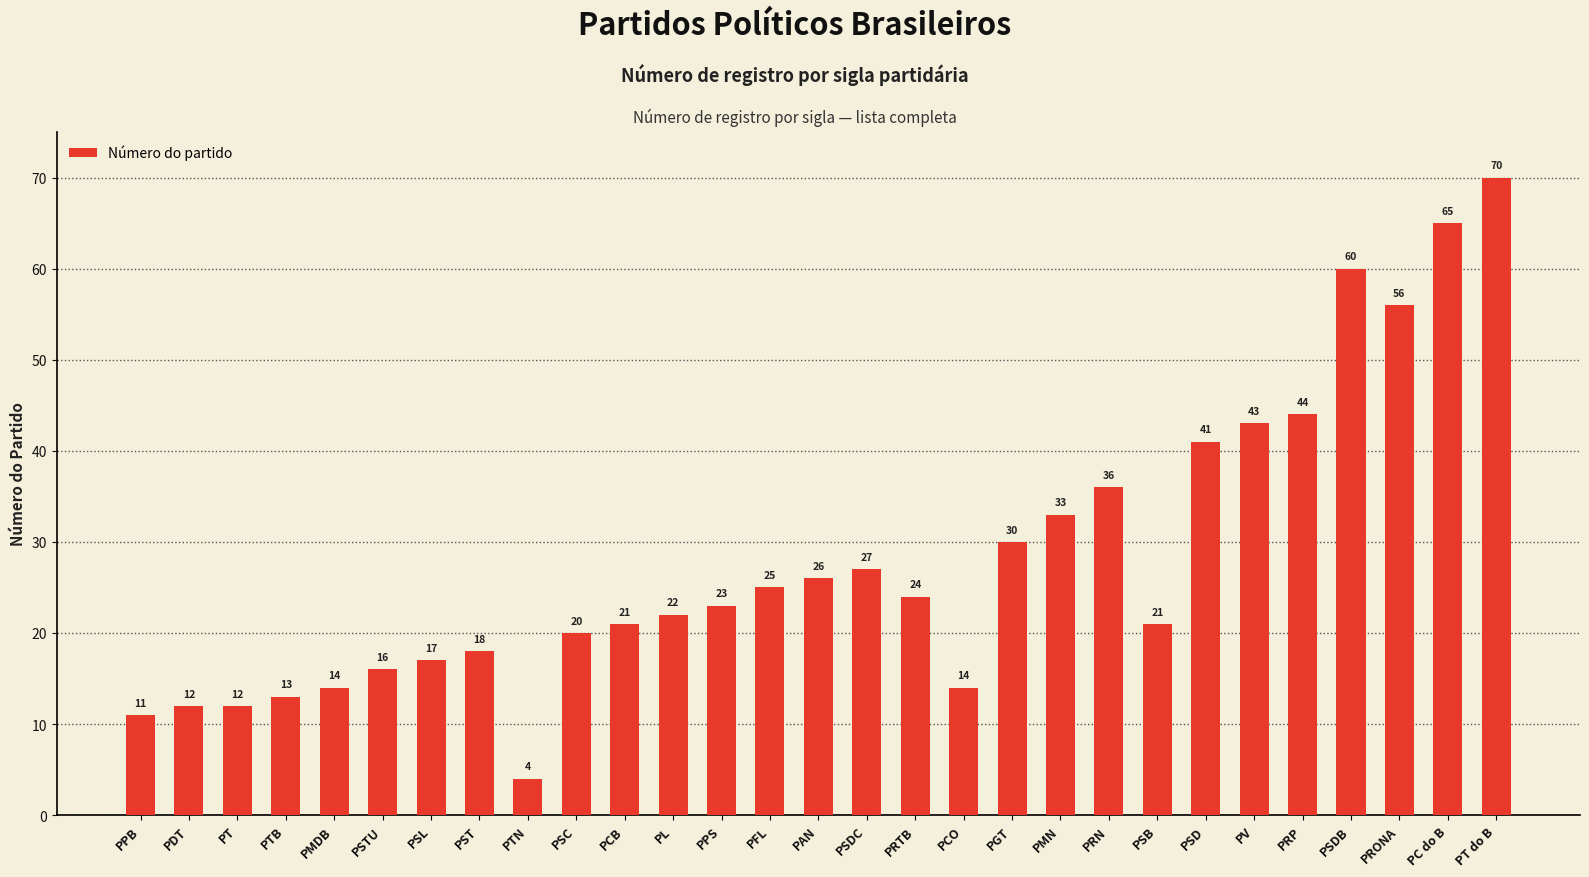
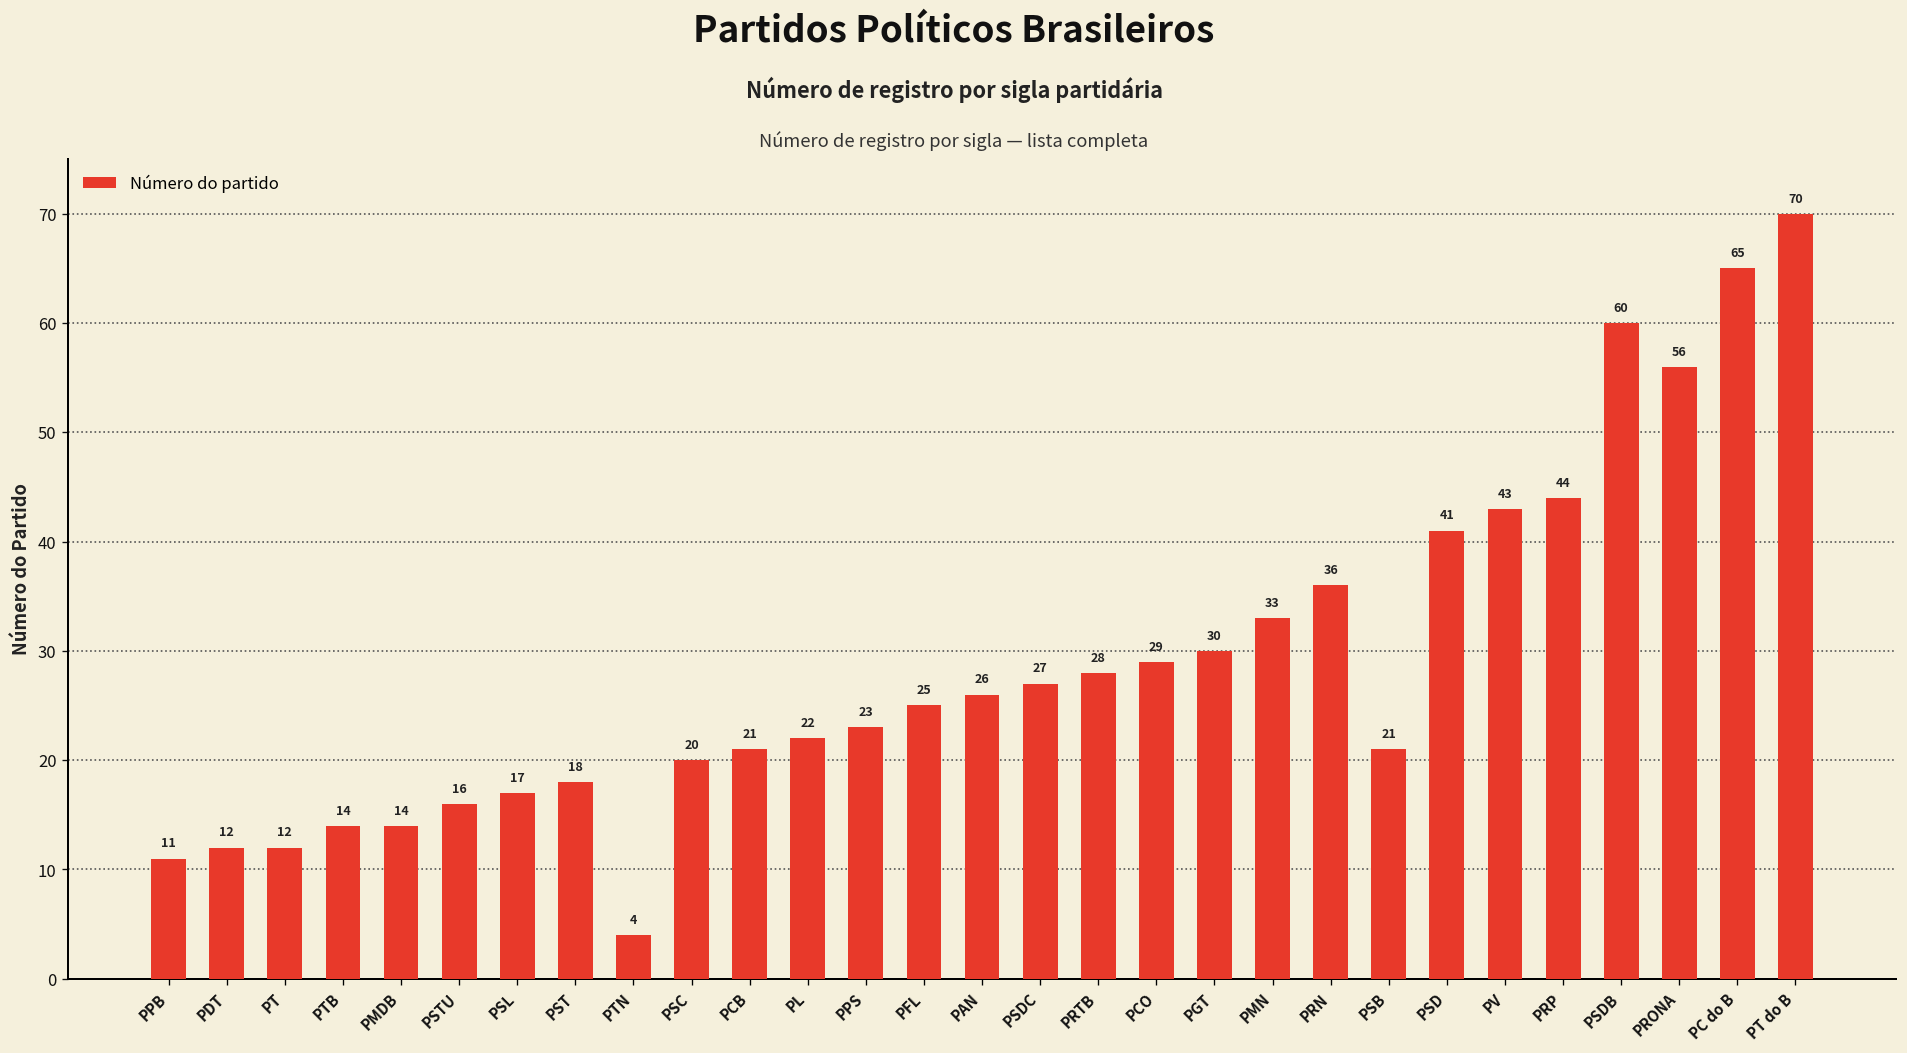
  {
    "PPB": 11,
    "PDT": 12,
    "PT": 12,
-   "PTB": 13,
+   "PTB": 14,
    "PMDB": 14,
    "PSTU": 16,
    "PSL": 17,
    "PST": 18,
    "PTN": 4,
    "PSC": 20,
    "PCB": 21,
    "PL": 22,
    "PPS": 23,
    "PFL": 25,
    "PAN": 26,
    "PSDC": 27,
-   "PRTB": 24,
-   "PCO": 14,
+   "PRTB": 28,
+   "PCO": 29,
    "PGT": 30,
    "PMN": 33,
    "PRN": 36,
    "PSB": 21,
    "PSD": 41,
    "PV": 43,
    "PRP": 44,
    "PSDB": 60,
    "PRONA": 56,
    "PC do B": 65,
    "PT do B": 70
  }
